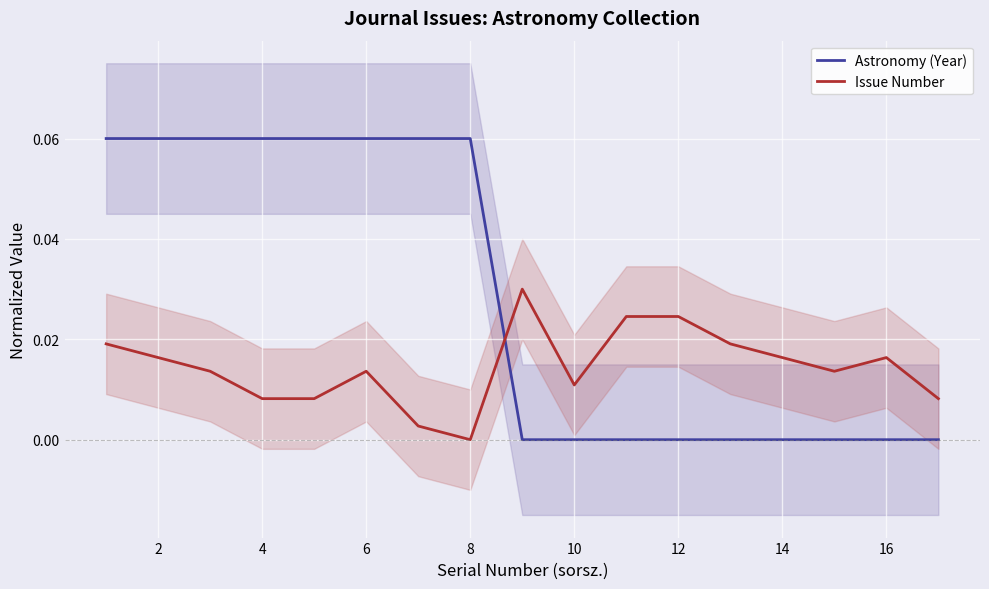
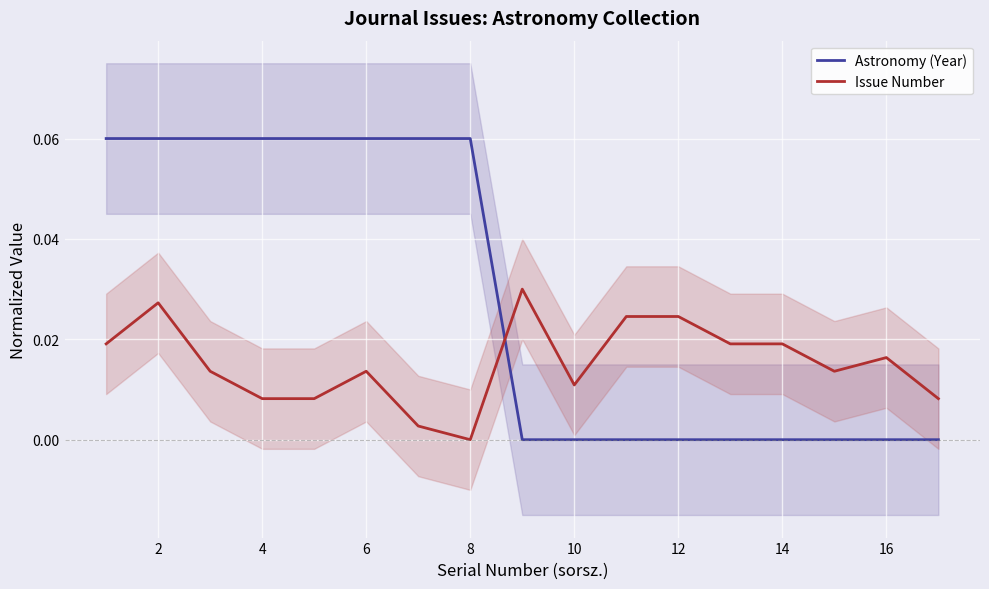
  {
    "Astronomy (Year)": {
      "2": 0.060,
      "4": 0.060,
      "6": 0.060,
      "8": 0.060,
      "10": 0.000,
      "12": 0.000,
      "14": 0.000,
      "16": 0.000
    },
    "Issue Number": {
-     "2": 0.016,
+     "2": 0.027,
      "4": 0.008,
      "6": 0.014,
      "8": 0.000,
      "10": 0.011,
      "12": 0.025,
-     "14": 0.016,
+     "14": 0.019,
      "16": 0.016
    }
  }
